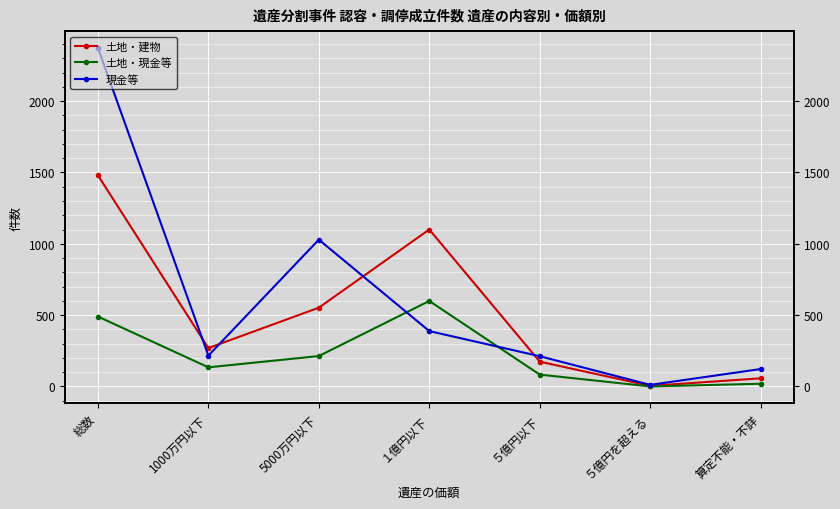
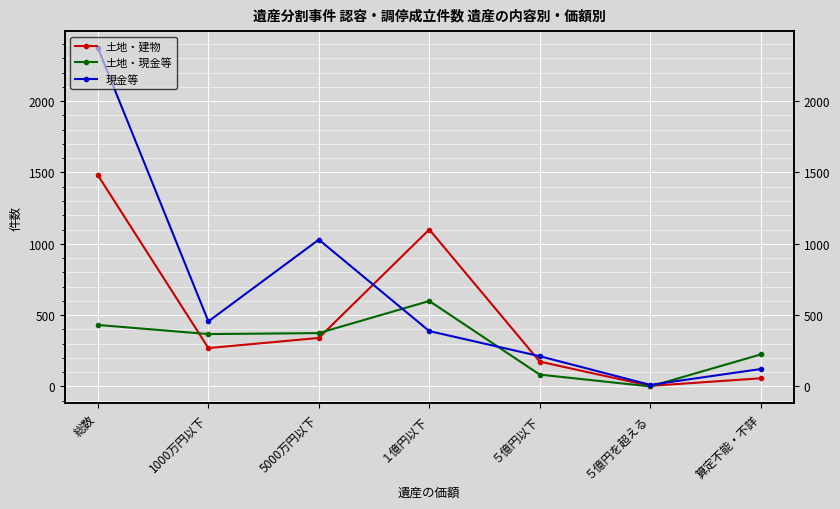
  {
    "土地・建物": {
      "総数": 1480,
      "1000万円以下": 270,
-     "5000万円以下": 550,
+     "5000万円以下": 340,
      "１億円以下": 1100,
      "５億円以下": 170,
      "算定不能・不詳": 60
    },
    "土地・現金等": {
-     "総数": 490,
-     "1000万円以下": 130,
-     "5000万円以下": 210,
+     "総数": 430,
+     "1000万円以下": 370,
+     "5000万円以下": 370,
      "１億円以下": 600,
      "５億円以下": 80,
-     "算定不能・不詳": 20
+     "算定不能・不詳": 220
    },
    "現金等": {
-     "1000万円以下": 220,
+     "1000万円以下": 460,
      "5000万円以下": 1030,
      "１億円以下": 390,
      "５億円以下": 210,
      "算定不能・不詳": 120
    }
  }
